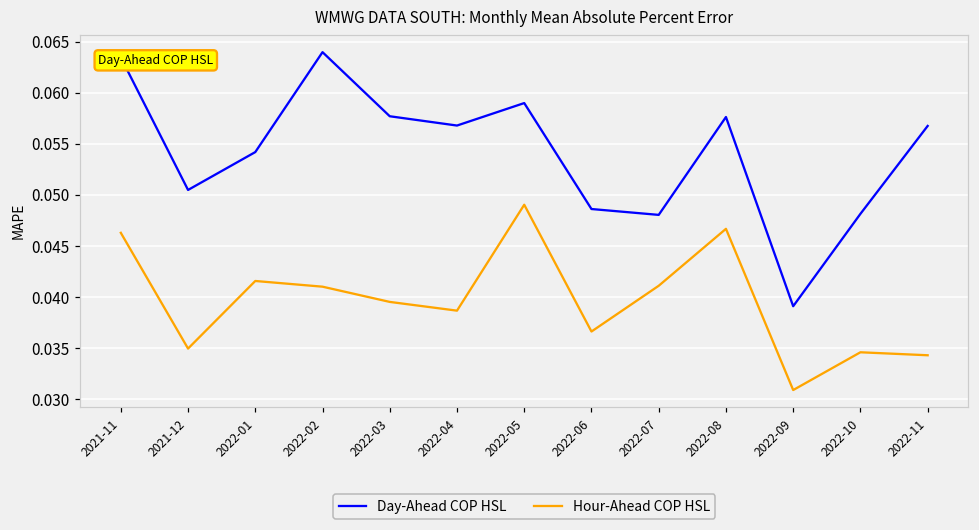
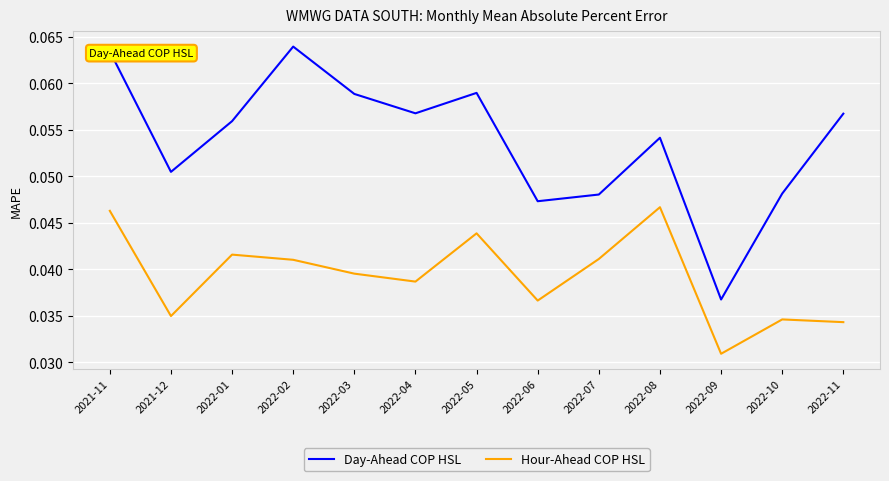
  {
    "Day-Ahead COP HSL": {
      "2021-12": 0.050,
-     "2022-01": 0.054,
+     "2022-01": 0.056,
      "2022-02": 0.064,
-     "2022-03": 0.058,
+     "2022-03": 0.059,
      "2022-04": 0.057,
      "2022-05": 0.059,
-     "2022-06": 0.049,
+     "2022-06": 0.047,
      "2022-07": 0.048,
-     "2022-08": 0.058,
-     "2022-09": 0.039,
+     "2022-08": 0.054,
+     "2022-09": 0.037,
      "2022-10": 0.048,
      "2022-11": 0.057
    },
    "Hour-Ahead COP HSL": {
      "2021-11": 0.046,
      "2021-12": 0.035,
      "2022-01": 0.042,
      "2022-02": 0.041,
      "2022-03": 0.040,
      "2022-04": 0.039,
-     "2022-05": 0.049,
+     "2022-05": 0.044,
      "2022-06": 0.037,
      "2022-07": 0.041,
      "2022-08": 0.047,
      "2022-09": 0.031,
      "2022-10": 0.035,
      "2022-11": 0.034
    }
  }
